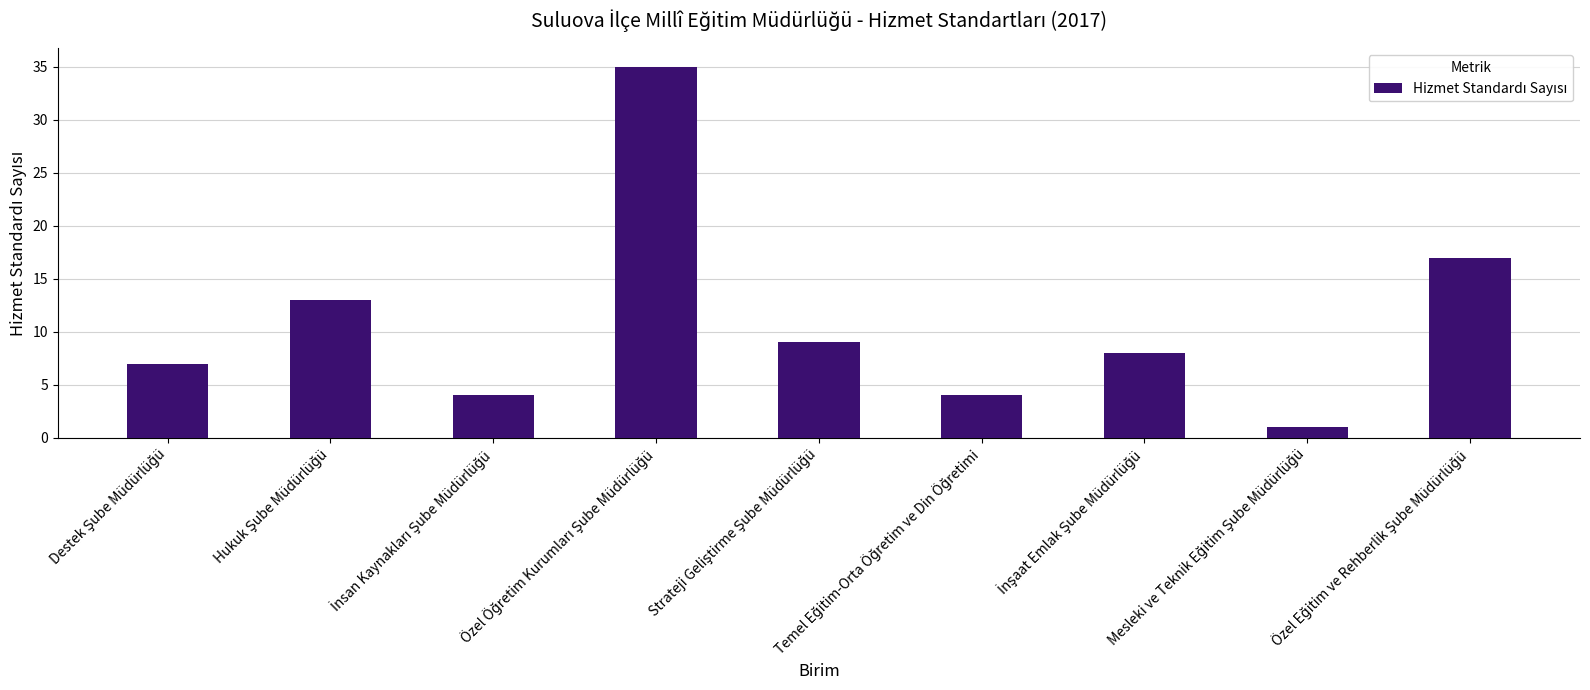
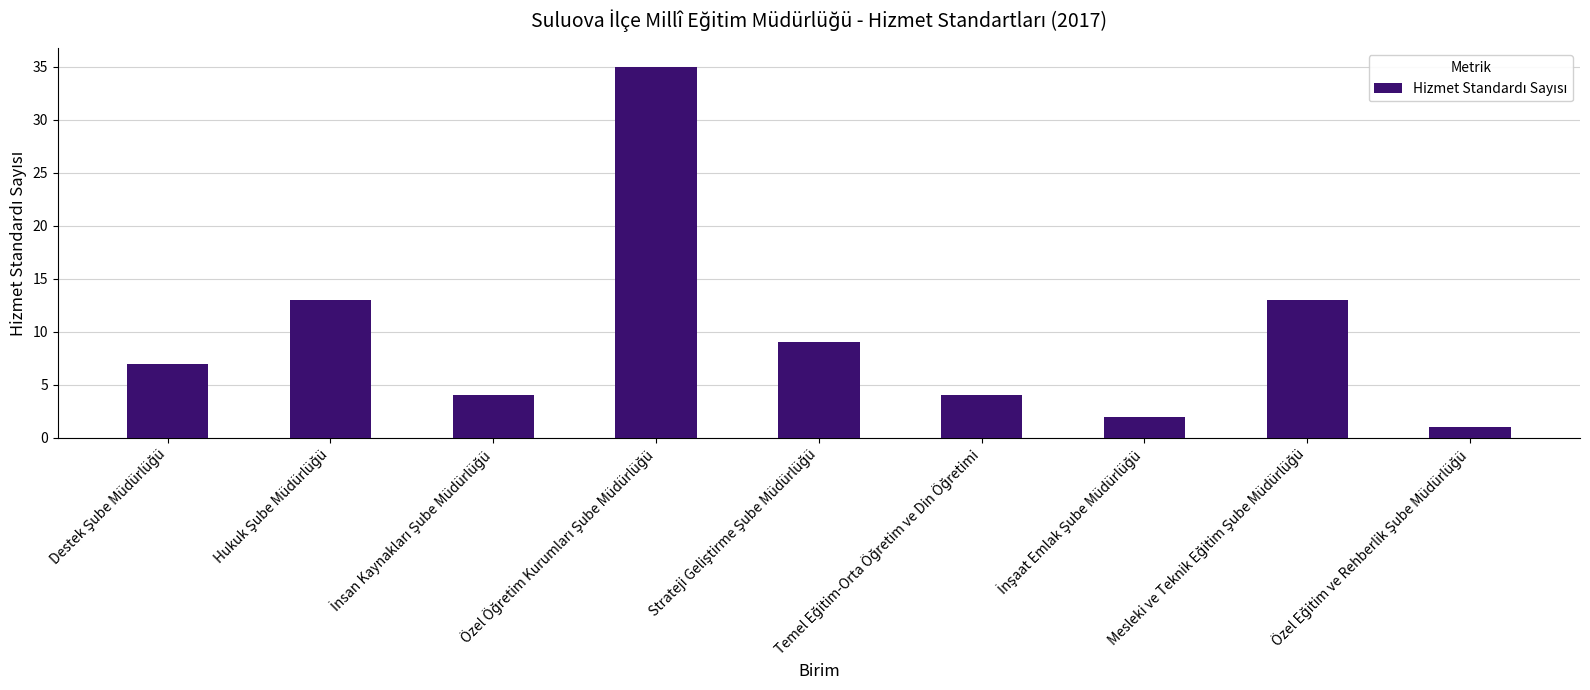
  {
    "Destek Şube Müdürlüğü": 7,
    "Hukuk Şube Müdürlüğü": 13,
    "İnsan Kaynakları Şube Müdürlüğü": 4,
    "Özel Öğretim Kurumları Şube Müdürlüğü": 35,
    "Strateji Geliştirme Şube Müdürlüğü": 9,
    "Temel Eğitim-Orta Öğretim ve Din Öğretimi": 4,
-   "İnşaat Emlak Şube Müdürlüğü": 8,
-   "Mesleki ve Teknik Eğitim Şube Müdürlüğü": 1,
-   "Özel Eğitim ve Rehberlik Şube Müdürlüğü": 17
+   "İnşaat Emlak Şube Müdürlüğü": 2,
+   "Mesleki ve Teknik Eğitim Şube Müdürlüğü": 13,
+   "Özel Eğitim ve Rehberlik Şube Müdürlüğü": 1
  }
